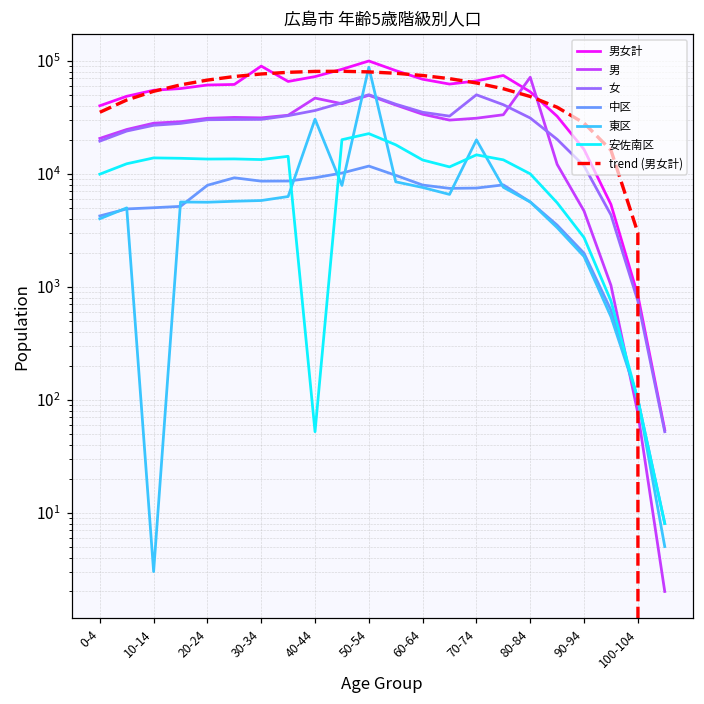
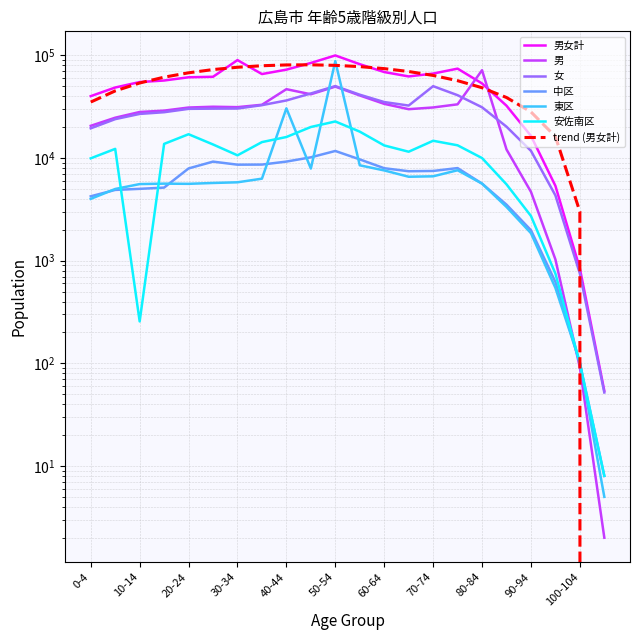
  {
    "男女計": {
      "0-4": 40000,
      "20-24": 60000,
      "30-34": 90000,
      "40-44": 70000,
      "50-54": 100000,
      "60-64": 70000,
      "80-84": 50000,
      "100-104": 800
    },
    "男": {
      "0-4": 21000,
      "40-44": 50000,
      "70-74": 31000,
      "80-84": 70000,
      "90-94": 5000,
-     "100-104": 80
+     "100-104": 90
    },
    "女": {
      "0-4": 19000,
      "40-44": 36000,
      "70-74": 50000,
      "80-84": 31000,
      "90-94": 12000,
      "100-104": 700
    },
    "中区": {
      "0-4": 4200,
      "10-14": 5000,
      "20-24": 8000,
      "30-34": 9000,
      "40-44": 9000,
      "50-54": 12000,
      "70-74": 7000,
      "90-94": 2000
    },
    "東区": {
      "0-4": 4000,
-     "10-14": 3,
+     "10-14": 6000,
      "20-24": 6000,
      "30-34": 6000,
      "40-44": 30000,
      "50-54": 90000,
-     "70-74": 20000,
+     "70-74": 7000,
      "90-94": 1900
    },
    "安佐南区": {
      "0-4": 10000,
-     "10-14": 14000,
-     "20-24": 14000,
-     "30-34": 13000,
-     "40-44": 50,
+     "10-14": 260,
+     "20-24": 17000,
+     "30-34": 11000,
+     "40-44": 16000,
      "50-54": 23000,
      "60-64": 13000,
      "70-74": 15000,
      "80-84": 10000,
      "90-94": 2700
    },
    "trend (男女計)": {
      "0-4": 35000,
      "20-24": 70000,
      "30-34": 80000,
      "40-44": 80000,
      "50-54": 80000,
      "60-64": 70000,
      "80-84": 50000,
      "100-104": 3000
    }
  }
